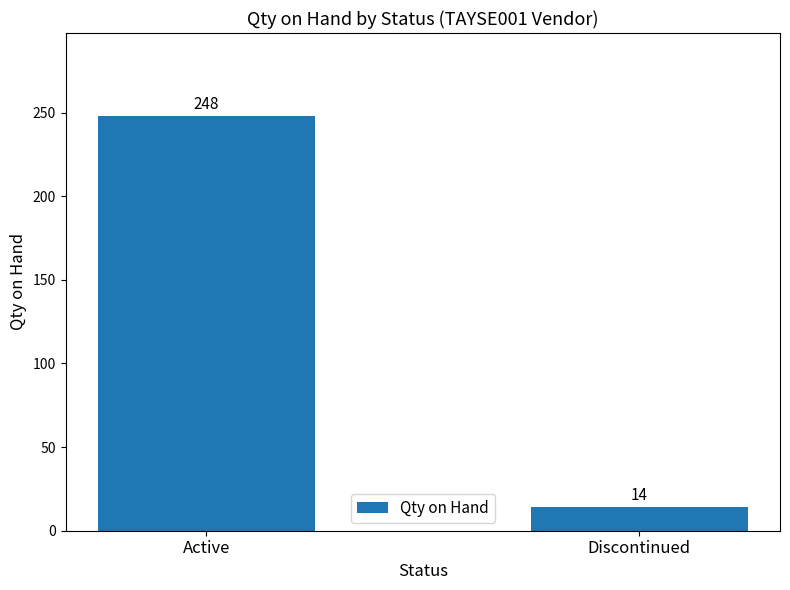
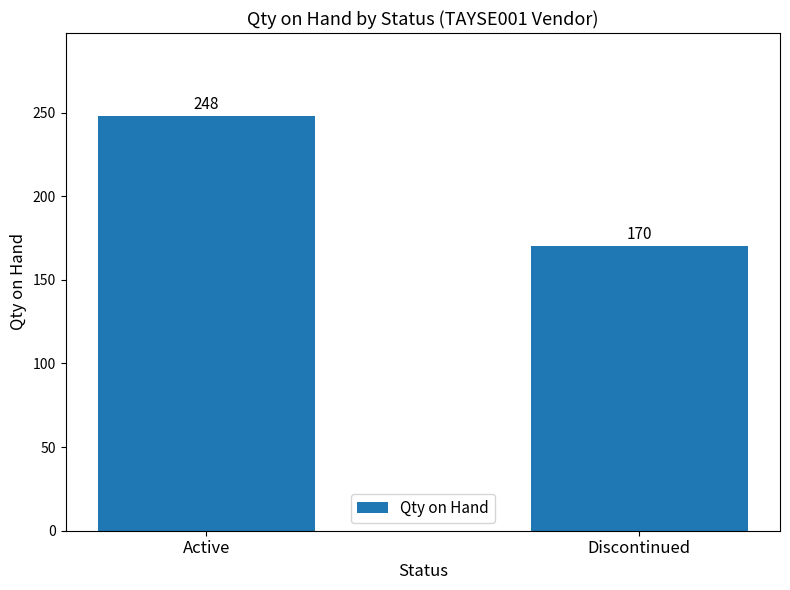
  {
    "Active": 248,
-   "Discontinued": 14
+   "Discontinued": 170
  }
